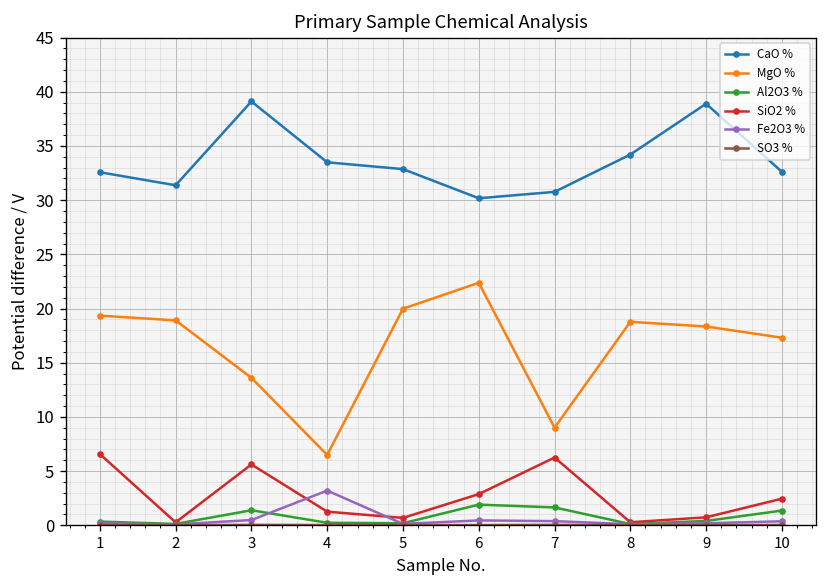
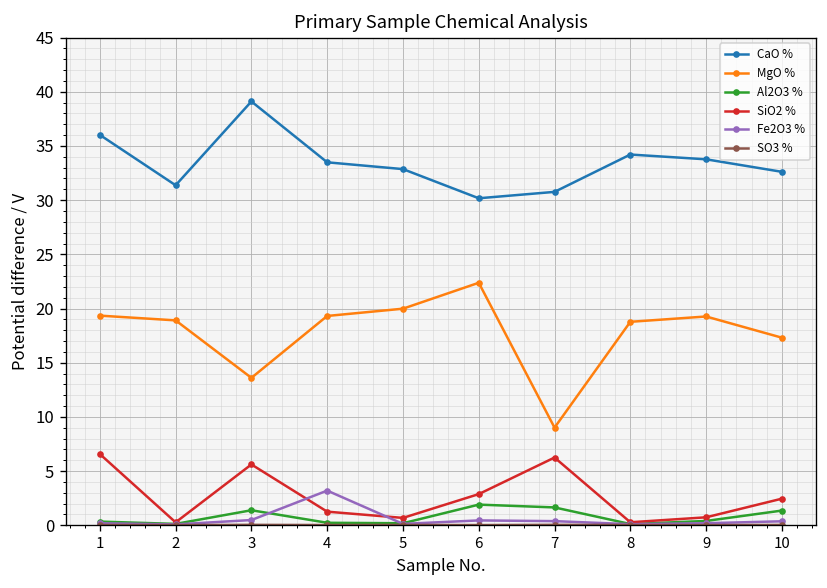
  {
    "CaO %": {
-     "1": 33,
+     "1": 36,
      "2": 31,
      "3": 39,
      "4": 33,
      "5": 33,
      "6": 30,
      "7": 31,
      "8": 34,
-     "9": 39,
+     "9": 34,
      "10": 33
    },
    "MgO %": {
      "1": 19,
      "2": 19,
      "3": 14,
-     "4": 6,
+     "4": 19,
      "5": 20,
      "6": 22,
      "7": 9,
      "8": 19,
-     "9": 18,
+     "9": 19,
      "10": 17
    },
    "Al2O3 %": {
      "3": 1,
      "6": 2,
      "7": 2,
      "10": 1
    },
    "SiO2 %": {
      "1": 7,
      "3": 6,
      "4": 1,
      "5": 1,
      "6": 3,
      "7": 6,
      "9": 1,
      "10": 2
    },
    "Fe2O3 %": {
      "3": 0,
      "4": 3,
      "6": 0,
      "7": 0,
      "10": 0
    },
    "SO3 %": {
      "3": 0,
      "6": 0,
      "7": 0,
      "10": 0
    }
  }
